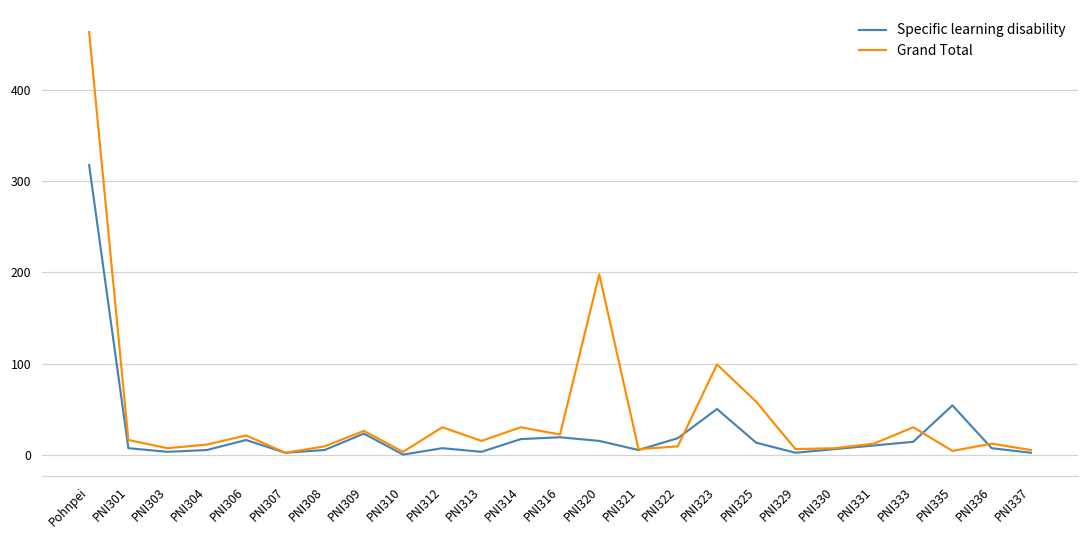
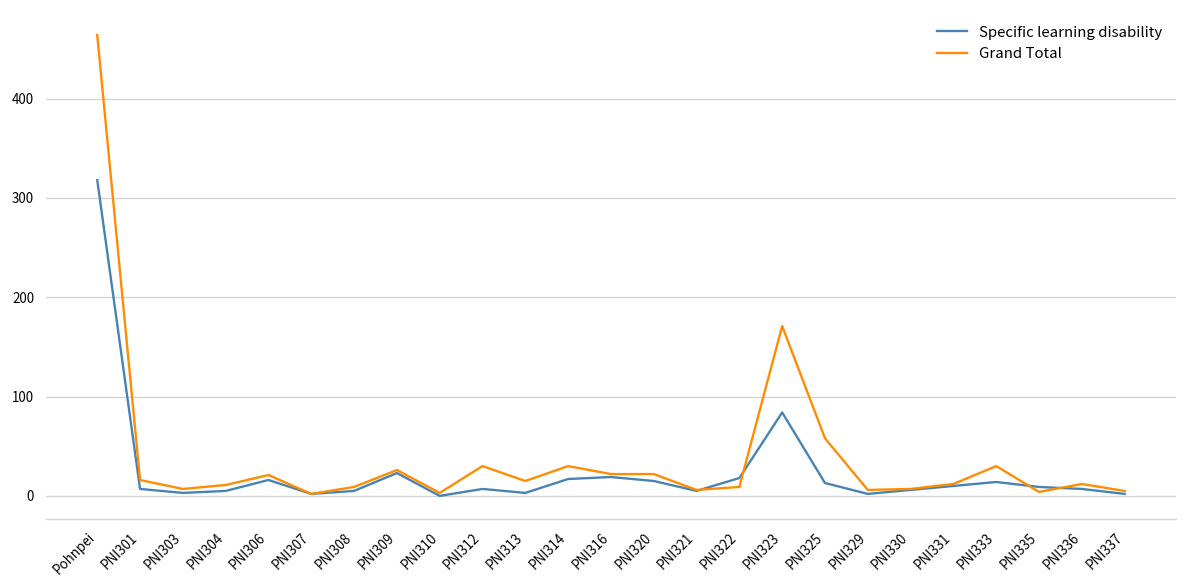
  {
    "Specific learning disability": {
      "Pohnpei": 320,
      "PNI301": 10,
      "PNI303": 0,
      "PNI304": 10,
      "PNI306": 20,
      "PNI308": 10,
      "PNI312": 10,
      "PNI313": 0,
      "PNI314": 20,
      "PNI320": 20,
      "PNI322": 20,
-     "PNI323": 50,
+     "PNI323": 80,
      "PNI325": 10,
      "PNI329": 0,
      "PNI333": 10,
-     "PNI335": 50,
+     "PNI335": 10,
      "PNI336": 10
    },
    "Grand Total": {
      "Pohnpei": 460,
      "PNI301": 20,
      "PNI303": 10,
      "PNI304": 10,
      "PNI306": 20,
      "PNI308": 10,
      "PNI312": 30,
      "PNI313": 20,
      "PNI314": 30,
-     "PNI320": 200,
+     "PNI320": 20,
      "PNI322": 10,
-     "PNI323": 100,
+     "PNI323": 170,
      "PNI325": 60,
      "PNI329": 10,
      "PNI333": 30,
      "PNI335": 0,
      "PNI336": 10
    }
  }
